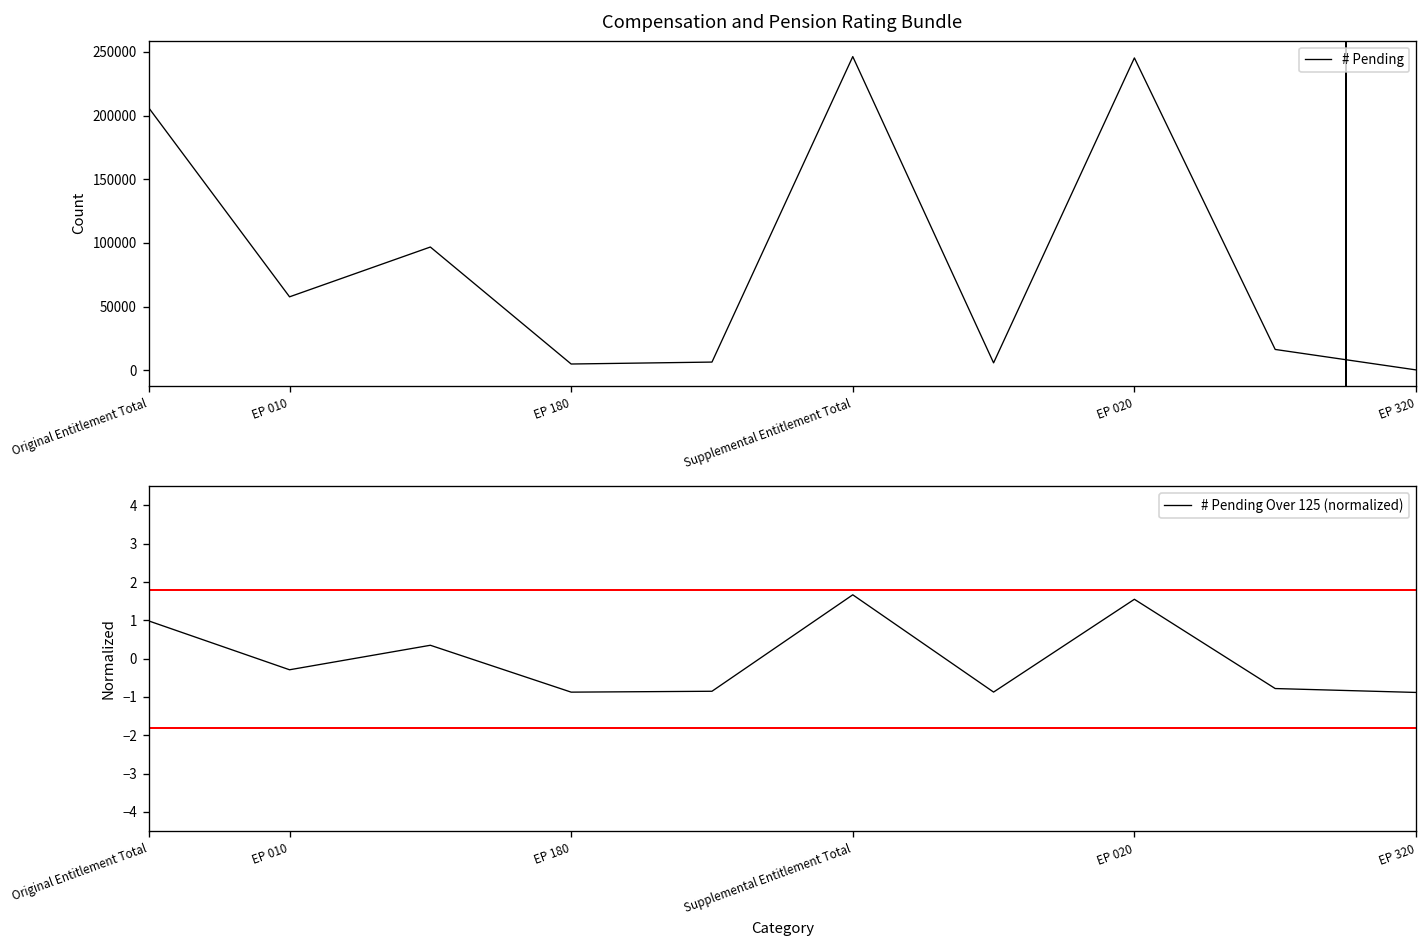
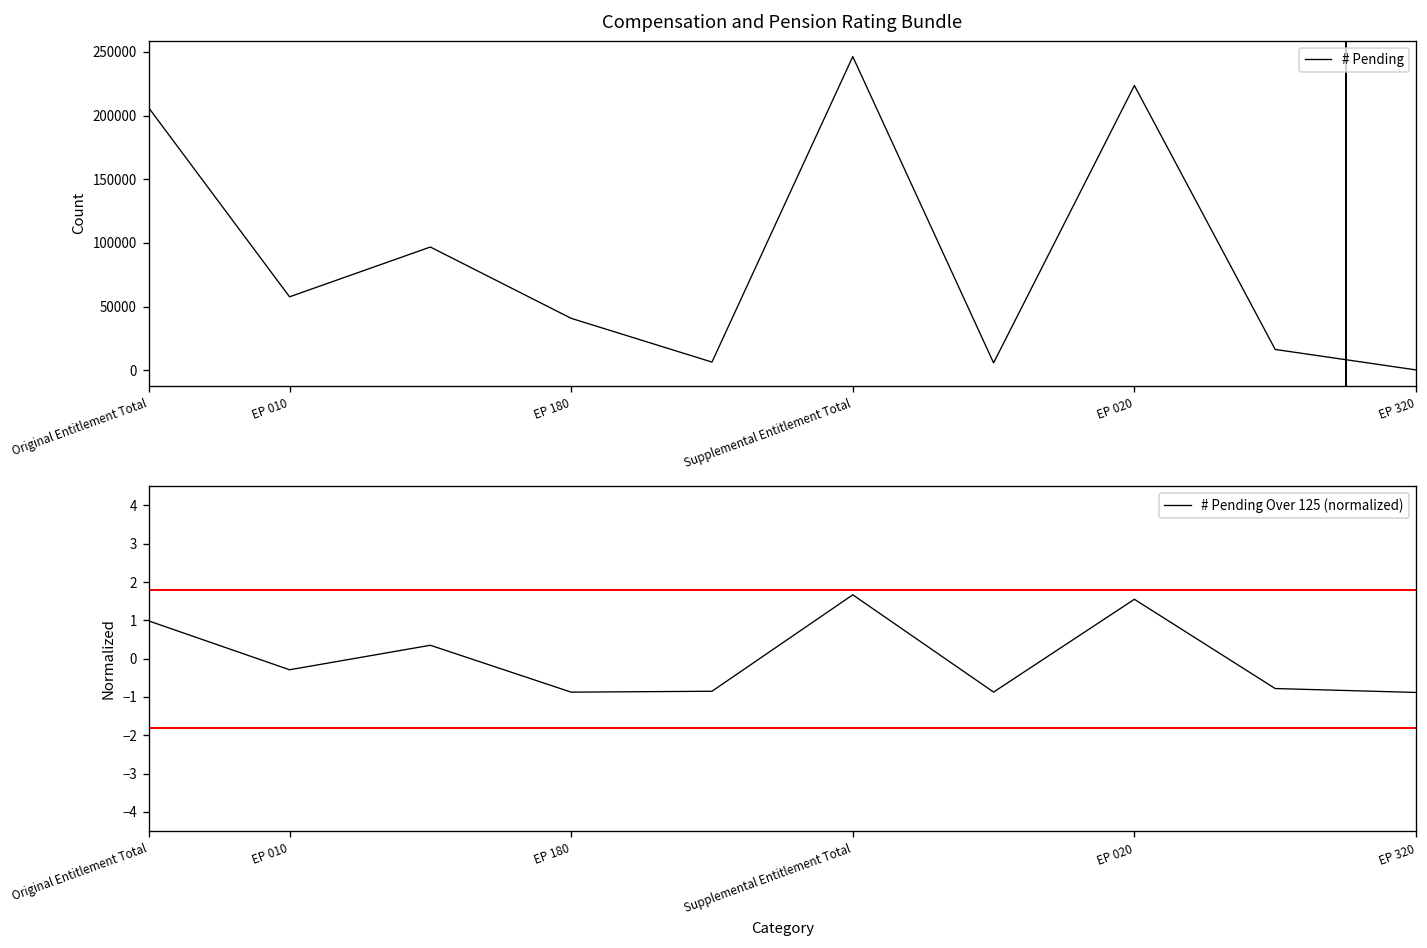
  {
    "Compensation and Pension Rating Bundle": {
      "Original Entitlement Total": 206000,
      "EP 010": 58000,
-     "EP 180": 5000,
+     "EP 180": 41000,
      "Supplemental Entitlement Total": 246000,
-     "EP 020": 245000,
+     "EP 020": 224000,
      "EP 320": 0
    }
  }
